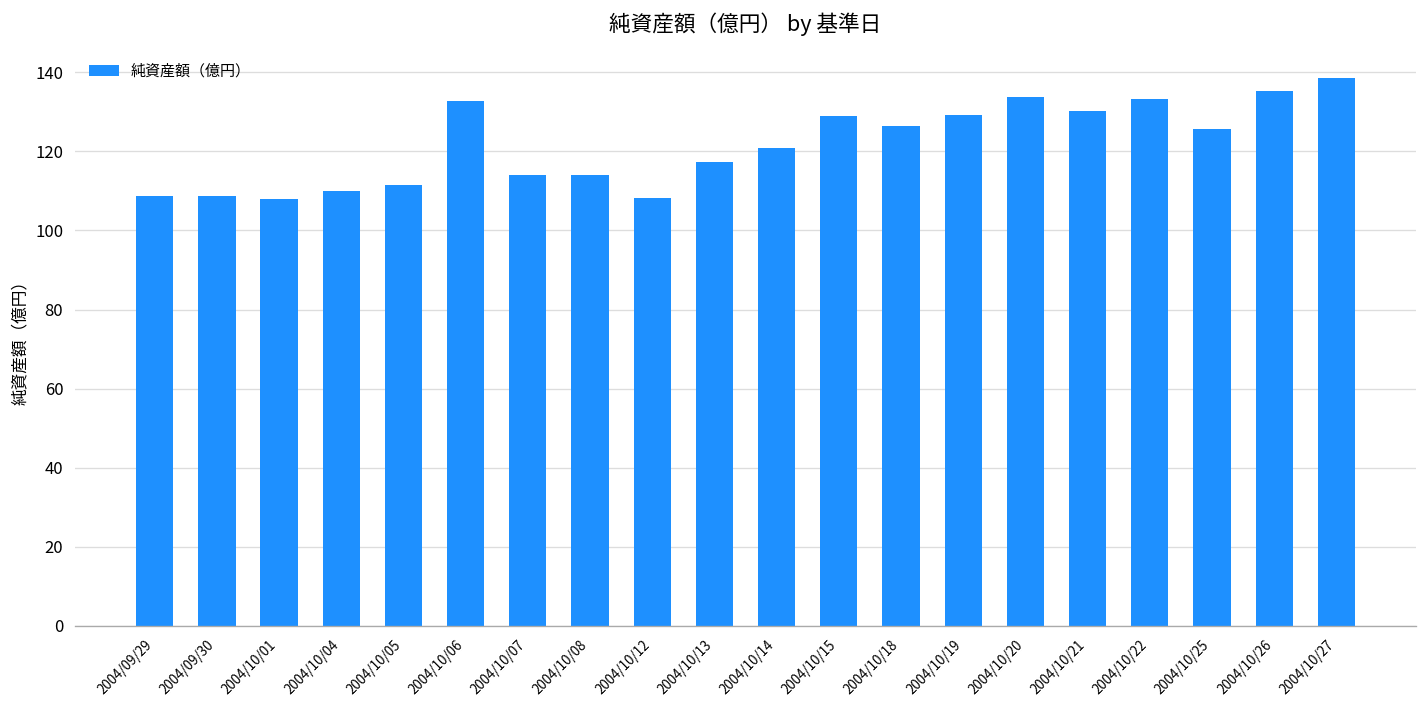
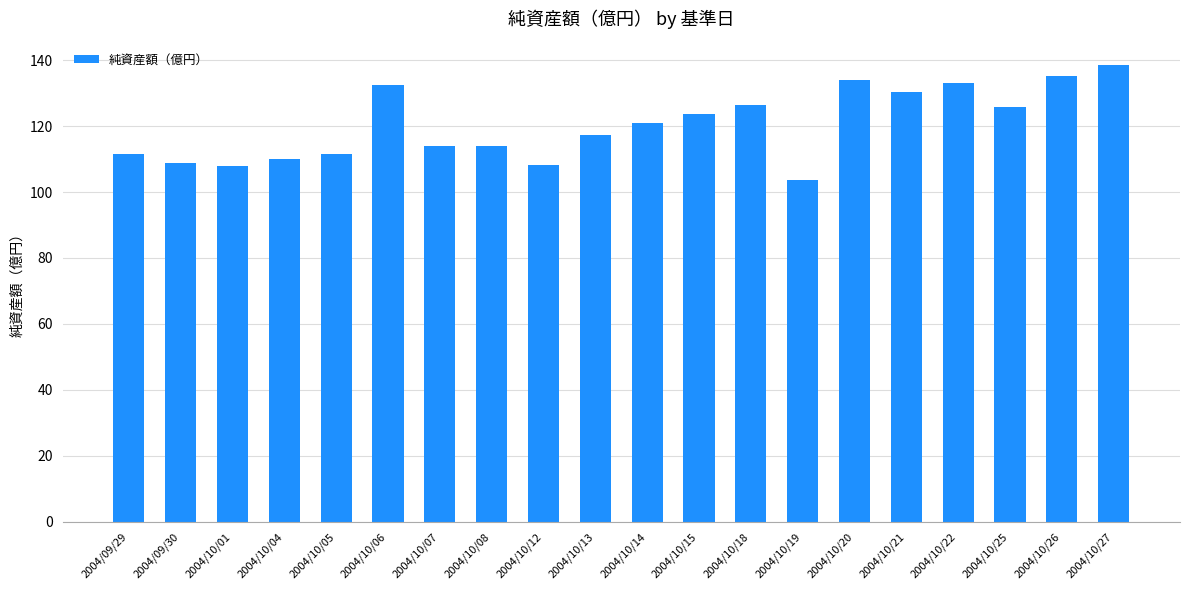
  {
-   "2004/09/29": 109,
+   "2004/09/29": 111,
    "2004/09/30": 109,
    "2004/10/01": 108,
    "2004/10/04": 110,
    "2004/10/05": 112,
    "2004/10/06": 133,
    "2004/10/07": 114,
    "2004/10/08": 114,
    "2004/10/12": 108,
    "2004/10/13": 117,
    "2004/10/14": 121,
-   "2004/10/15": 129,
+   "2004/10/15": 124,
    "2004/10/18": 126,
-   "2004/10/19": 129,
+   "2004/10/19": 104,
    "2004/10/20": 134,
    "2004/10/21": 130,
    "2004/10/22": 133,
    "2004/10/25": 126,
    "2004/10/26": 135,
    "2004/10/27": 139
  }
